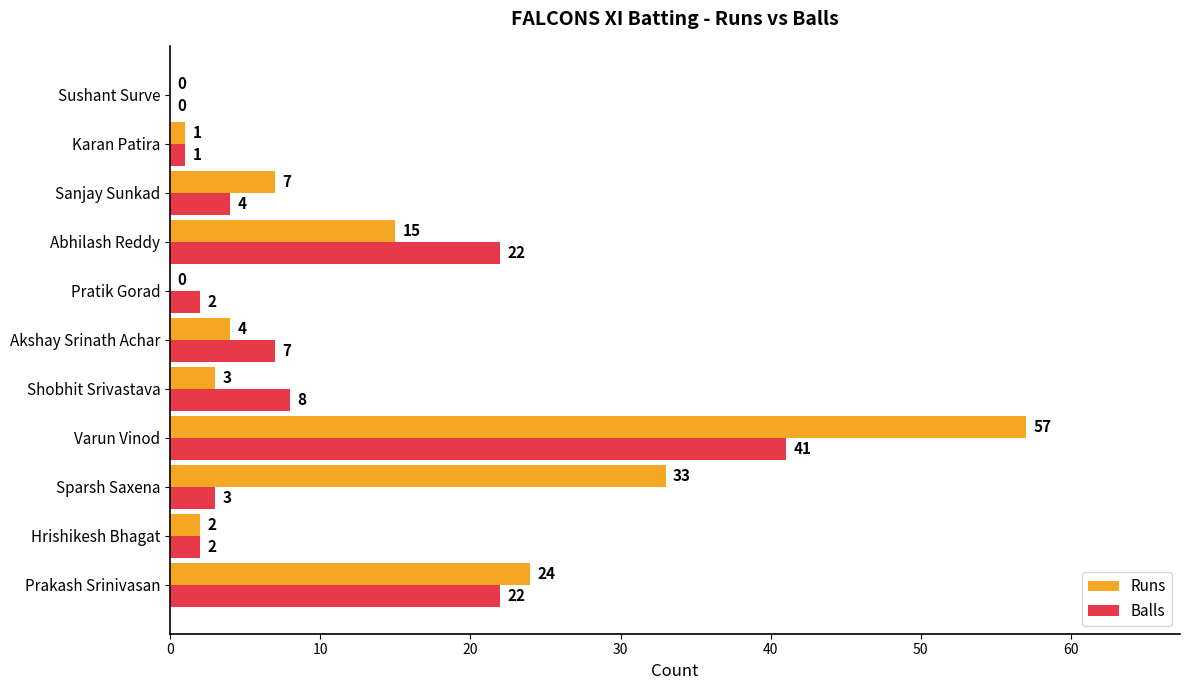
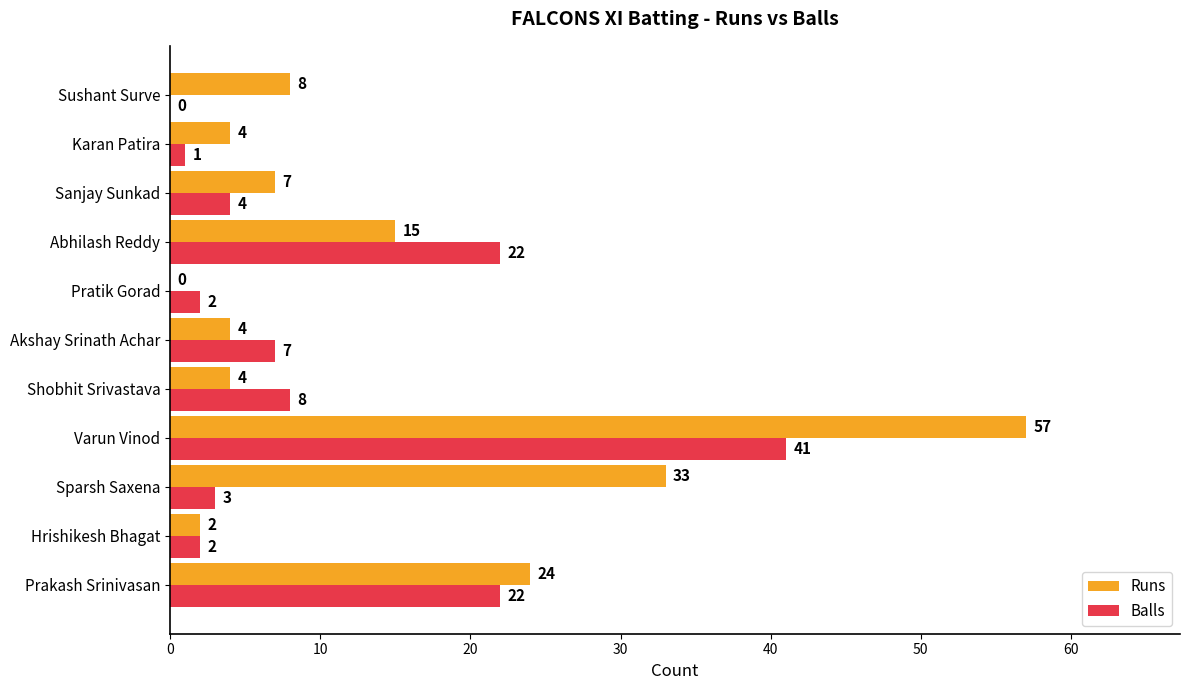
  {
    "Runs": {
-     "Sushant Surve": 0,
-     "Karan Patira": 1,
+     "Sushant Surve": 8,
+     "Karan Patira": 4,
      "Sanjay Sunkad": 7,
      "Abhilash Reddy": 15,
      "Pratik Gorad": 0,
      "Akshay Srinath Achar": 4,
-     "Shobhit Srivastava": 3,
+     "Shobhit Srivastava": 4,
      "Varun Vinod": 57,
      "Sparsh Saxena": 33,
      "Hrishikesh Bhagat": 2,
      "Prakash Srinivasan": 24
    },
    "Balls": {
      "Sushant Surve": 0,
      "Karan Patira": 1,
      "Sanjay Sunkad": 4,
      "Abhilash Reddy": 22,
      "Pratik Gorad": 2,
      "Akshay Srinath Achar": 7,
      "Shobhit Srivastava": 8,
      "Varun Vinod": 41,
      "Sparsh Saxena": 3,
      "Hrishikesh Bhagat": 2,
      "Prakash Srinivasan": 22
    }
  }
